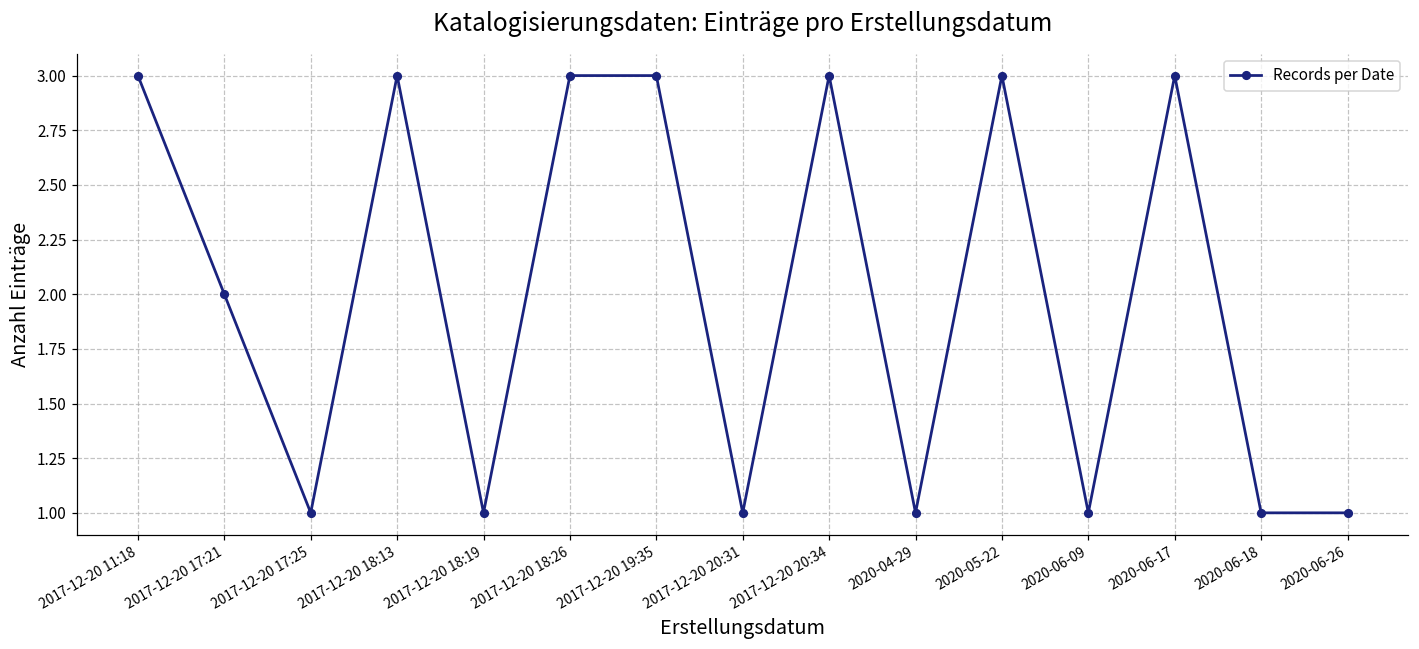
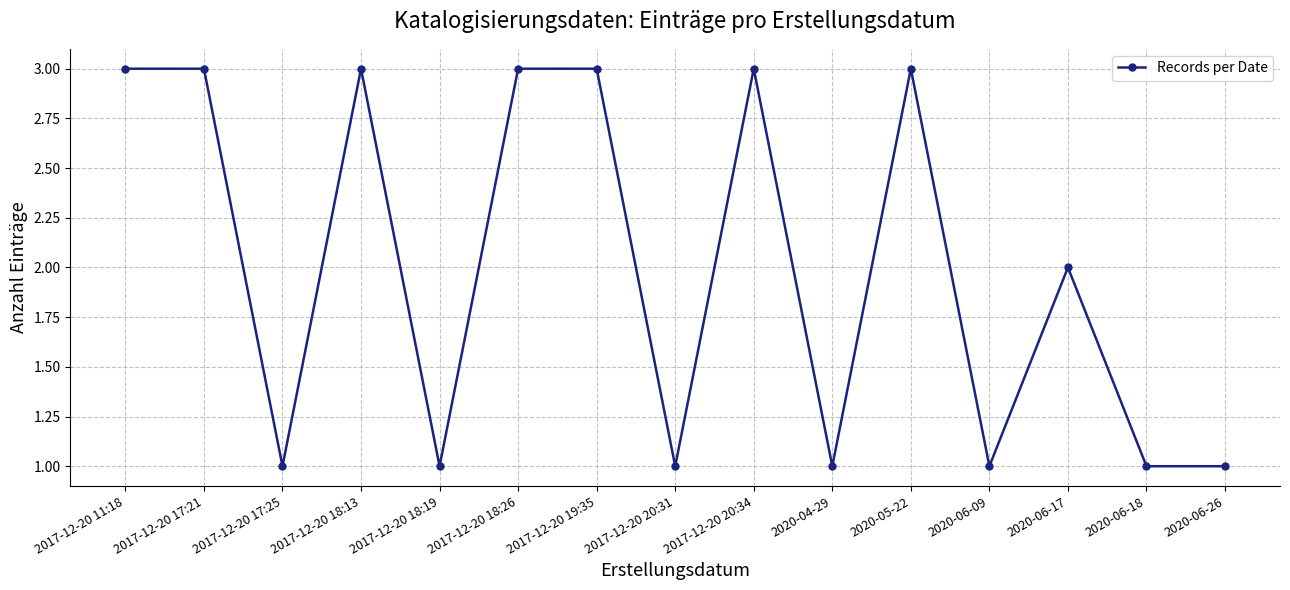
  {
    "2017-12-20 11:18": 3,
-   "2017-12-20 17:21": 2,
+   "2017-12-20 17:21": 3,
    "2017-12-20 17:25": 1,
    "2017-12-20 18:13": 3,
    "2017-12-20 18:19": 1,
    "2017-12-20 18:26": 3,
    "2017-12-20 19:35": 3,
    "2017-12-20 20:31": 1,
    "2017-12-20 20:34": 3,
    "2020-04-29": 1,
    "2020-05-22": 3,
    "2020-06-09": 1,
-   "2020-06-17": 3,
+   "2020-06-17": 2,
    "2020-06-18": 1,
    "2020-06-26": 1
  }
